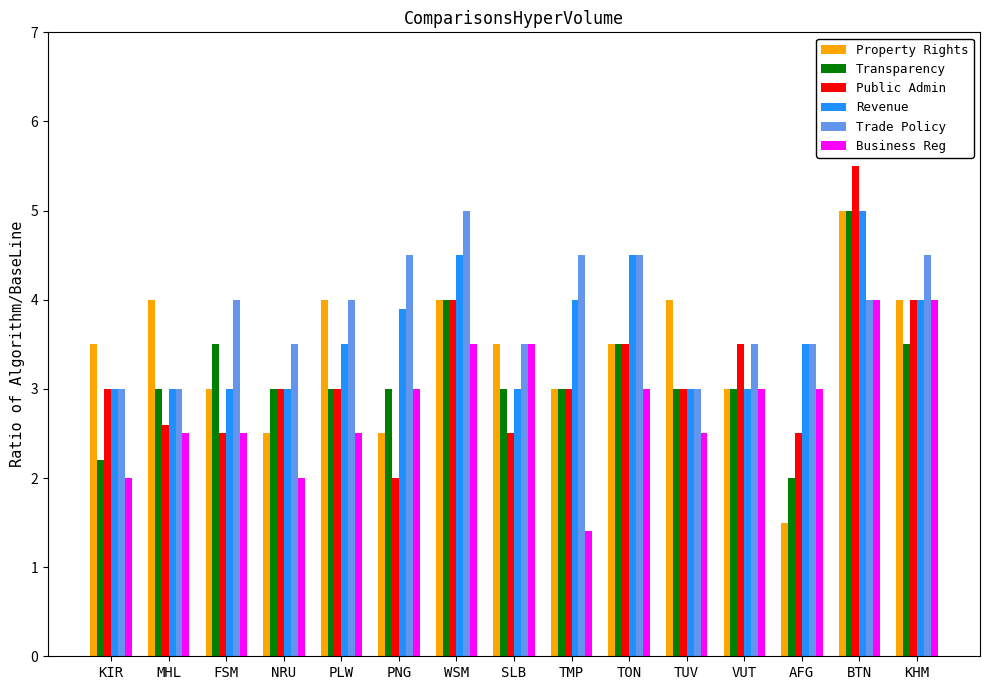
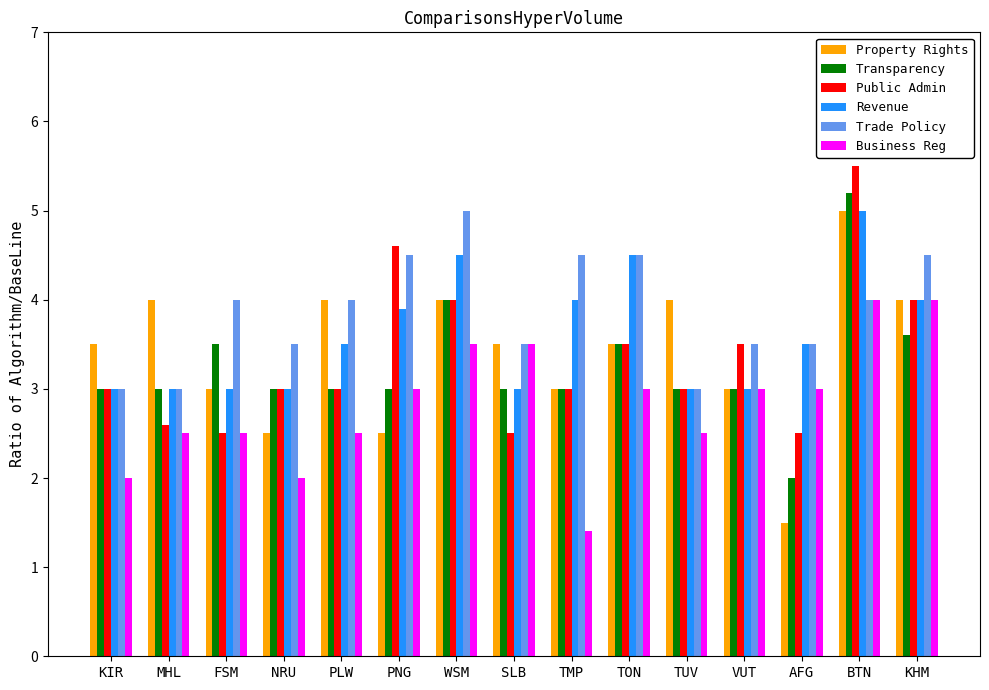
  {
    "Property Rights": {
      "KIR": 3.5,
      "MHL": 4.0,
      "FSM": 3.0,
      "NRU": 2.5,
      "PLW": 4.0,
      "PNG": 2.5,
      "WSM": 4.0,
      "SLB": 3.5,
      "TMP": 3.0,
      "TON": 3.5,
      "TUV": 4.0,
      "VUT": 3.0,
      "AFG": 1.5,
      "BTN": 5.0,
      "KHM": 4.0
    },
    "Transparency": {
-     "KIR": 2.2,
+     "KIR": 3.0,
      "MHL": 3.0,
      "FSM": 3.5,
      "NRU": 3.0,
      "PLW": 3.0,
      "PNG": 3.0,
      "WSM": 4.0,
      "SLB": 3.0,
      "TMP": 3.0,
      "TON": 3.5,
      "TUV": 3.0,
      "VUT": 3.0,
      "AFG": 2.0,
-     "BTN": 5.0,
-     "KHM": 3.5
+     "BTN": 5.2,
+     "KHM": 3.6
    },
    "Public Admin": {
      "KIR": 3.0,
      "MHL": 2.6,
      "FSM": 2.5,
      "NRU": 3.0,
      "PLW": 3.0,
-     "PNG": 2.0,
+     "PNG": 4.6,
      "WSM": 4.0,
      "SLB": 2.5,
      "TMP": 3.0,
      "TON": 3.5,
      "TUV": 3.0,
      "VUT": 3.5,
      "AFG": 2.5,
      "BTN": 5.5,
      "KHM": 4.0
    },
    "Revenue": {
      "KIR": 3.0,
      "MHL": 3.0,
      "FSM": 3.0,
      "NRU": 3.0,
      "PLW": 3.5,
      "PNG": 3.9,
      "WSM": 4.5,
      "SLB": 3.0,
      "TMP": 4.0,
      "TON": 4.5,
      "TUV": 3.0,
      "VUT": 3.0,
      "AFG": 3.5,
      "BTN": 5.0,
      "KHM": 4.0
    },
    "Trade Policy": {
      "KIR": 3.0,
      "MHL": 3.0,
      "FSM": 4.0,
      "NRU": 3.5,
      "PLW": 4.0,
      "PNG": 4.5,
      "WSM": 5.0,
      "SLB": 3.5,
      "TMP": 4.5,
      "TON": 4.5,
      "TUV": 3.0,
      "VUT": 3.5,
      "AFG": 3.5,
      "BTN": 4.0,
      "KHM": 4.5
    },
    "Business Reg": {
      "KIR": 2.0,
      "MHL": 2.5,
      "FSM": 2.5,
      "NRU": 2.0,
      "PLW": 2.5,
      "PNG": 3.0,
      "WSM": 3.5,
      "SLB": 3.5,
      "TMP": 1.4,
      "TON": 3.0,
      "TUV": 2.5,
      "VUT": 3.0,
      "AFG": 3.0,
      "BTN": 4.0,
      "KHM": 4.0
    }
  }
